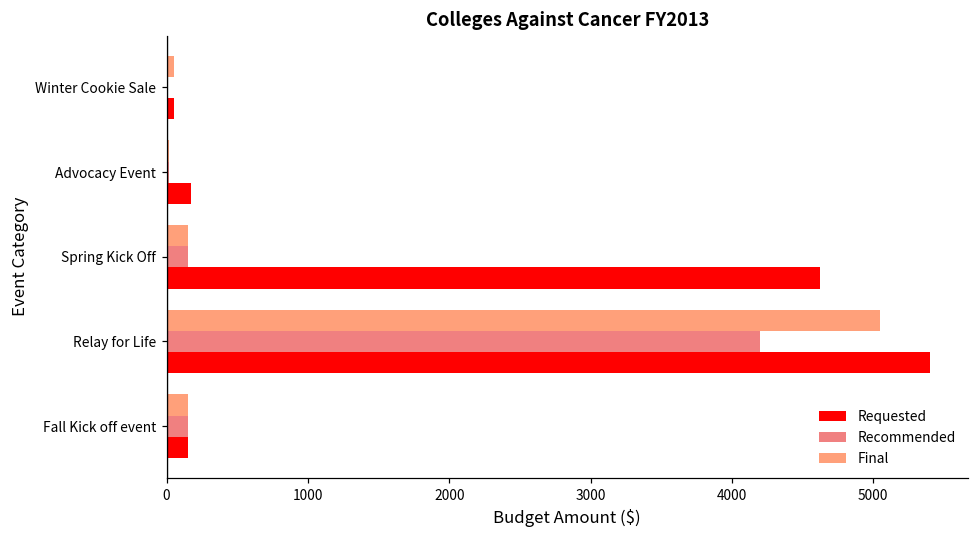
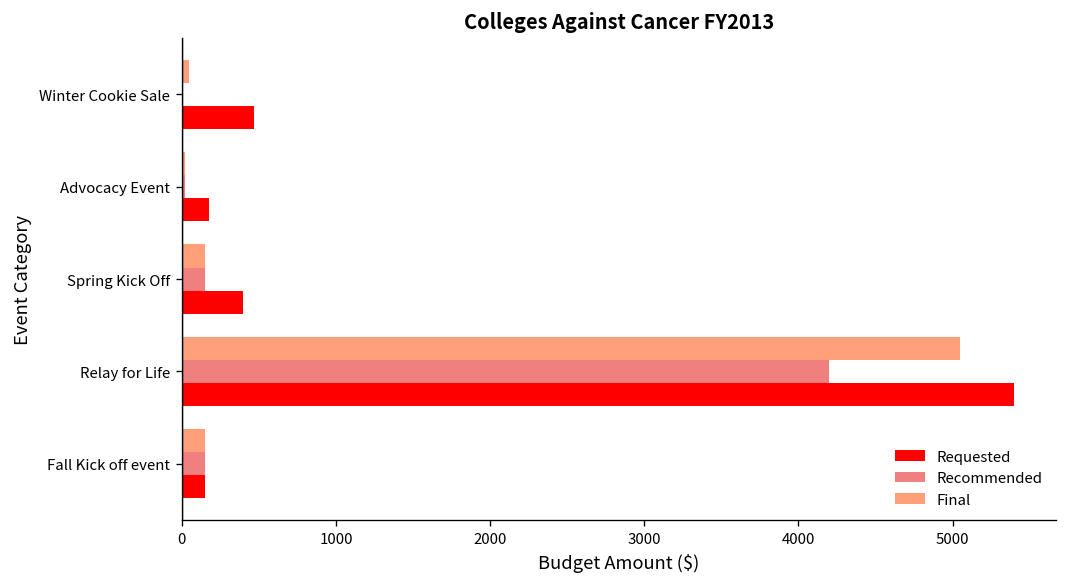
  {
    "Requested": {
-     "Winter Cookie Sale": 50,
+     "Winter Cookie Sale": 470,
      "Advocacy Event": 180,
-     "Spring Kick Off": 4620,
+     "Spring Kick Off": 400,
      "Relay for Life": 5400,
      "Fall Kick off event": 150
    }
  }
